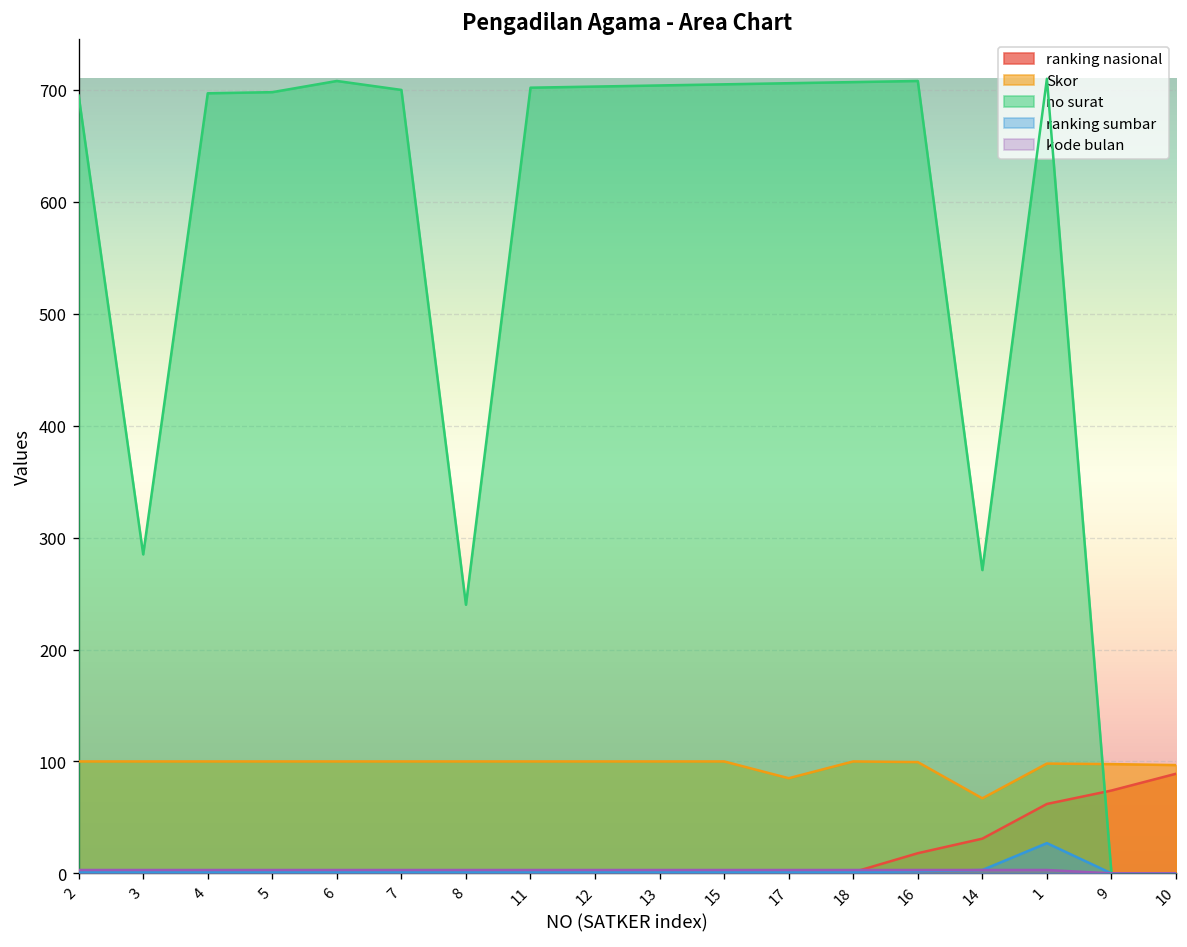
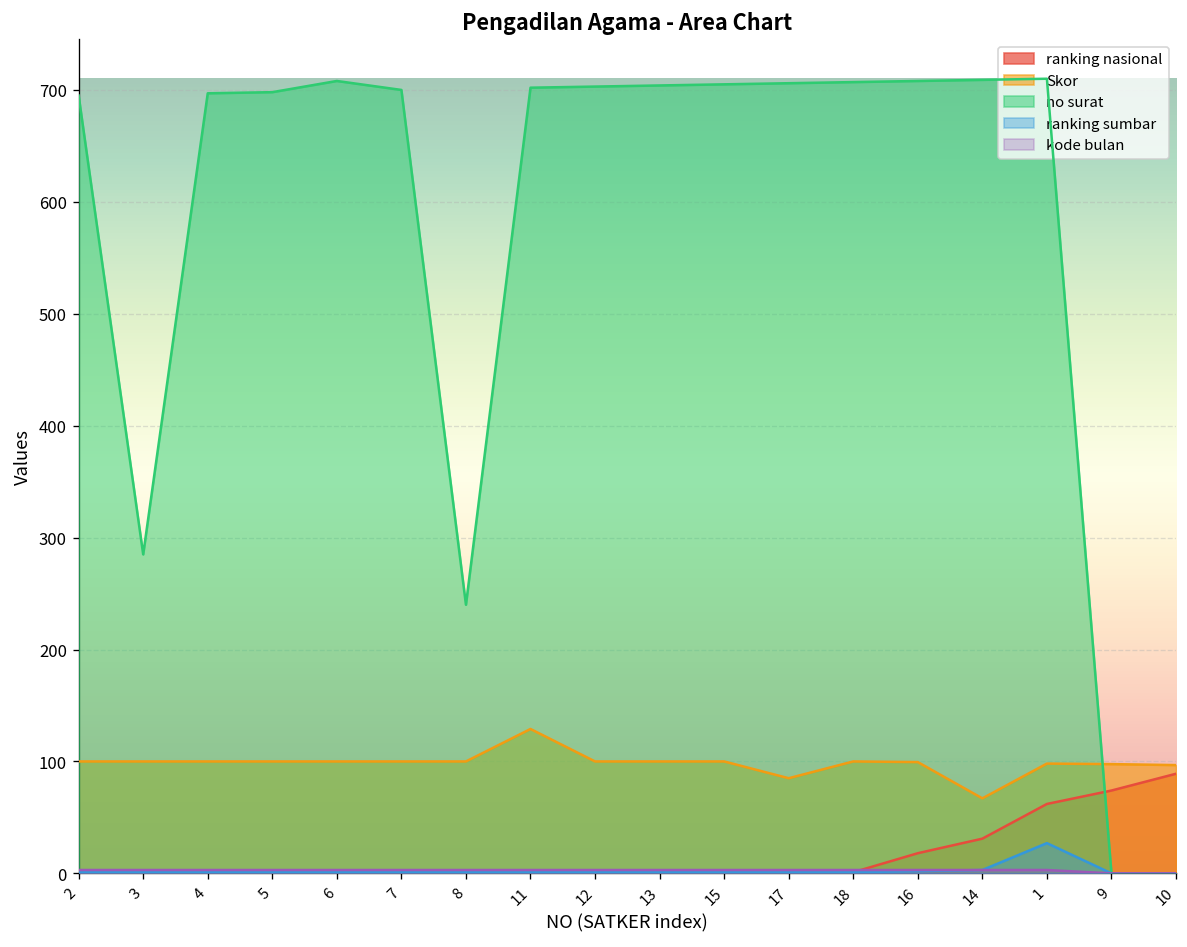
  {
    "ranking nasional": {
      "16": 20,
      "14": 30,
      "1": 60,
      "9": 70,
      "10": 90
    },
    "Skor": {
      "2": 100,
      "3": 100,
      "4": 100,
      "5": 100,
      "6": 100,
      "7": 100,
      "8": 100,
-     "11": 100,
+     "11": 130,
      "12": 100,
      "13": 100,
      "15": 100,
      "17": 90,
      "18": 100,
      "16": 100,
      "14": 70,
      "1": 100,
      "9": 100,
      "10": 100
    },
    "no surat": {
      "2": 700,
      "3": 290,
      "4": 700,
      "5": 700,
      "6": 710,
      "7": 700,
      "8": 240,
      "11": 700,
      "12": 700,
      "13": 700,
      "15": 710,
      "17": 710,
      "18": 710,
      "16": 710,
-     "14": 270
+     "14": 710
    },
    "ranking sumbar": {
      "1": 30
    },
    "kode bulan": {
      "1": 0
    }
  }
